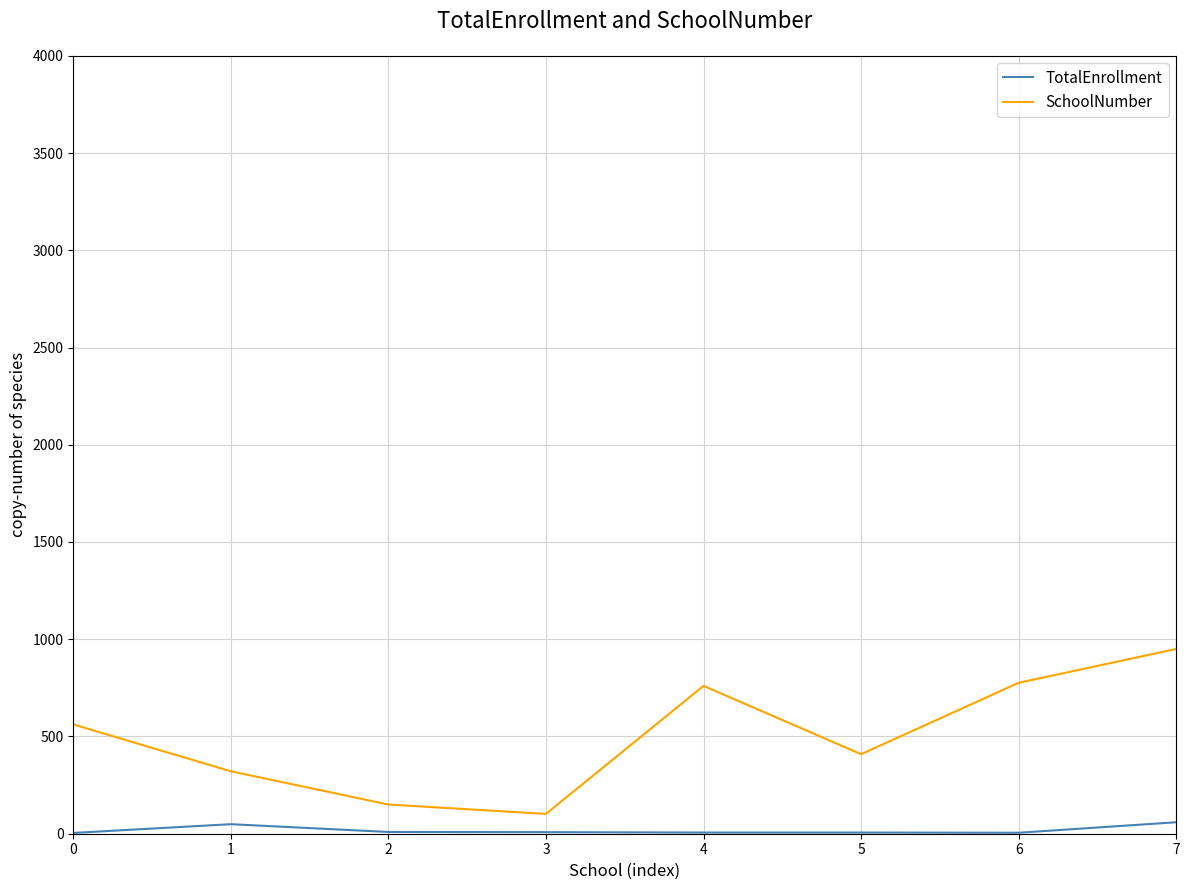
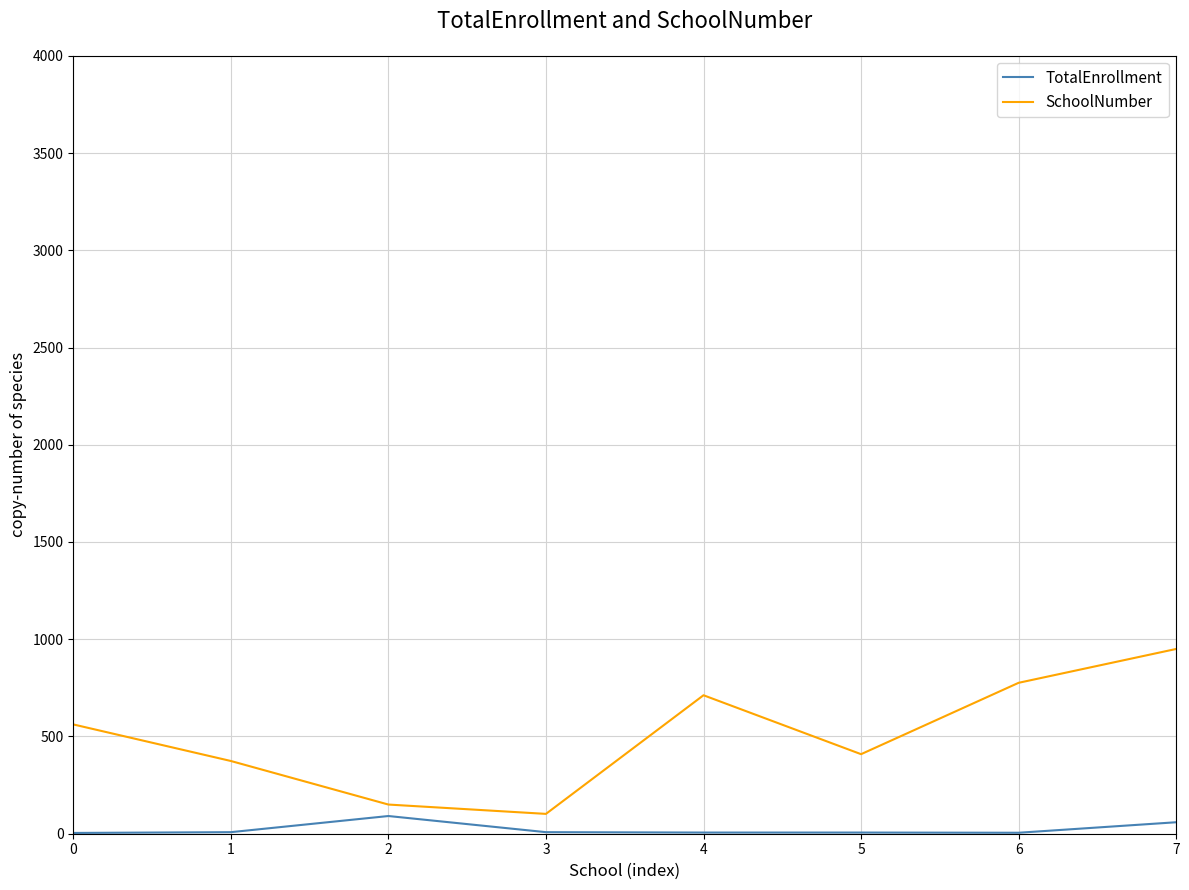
  {
    "TotalEnrollment": {
      "0": 0,
-     "1": 50,
-     "2": 10,
+     "1": 10,
+     "2": 90,
      "3": 10,
      "4": 10,
      "5": 10,
      "6": 10,
      "7": 60
    },
    "SchoolNumber": {
      "0": 560,
-     "1": 320,
+     "1": 370,
      "2": 150,
      "3": 100,
-     "4": 760,
+     "4": 710,
      "5": 410,
      "6": 780,
      "7": 950
    }
  }
